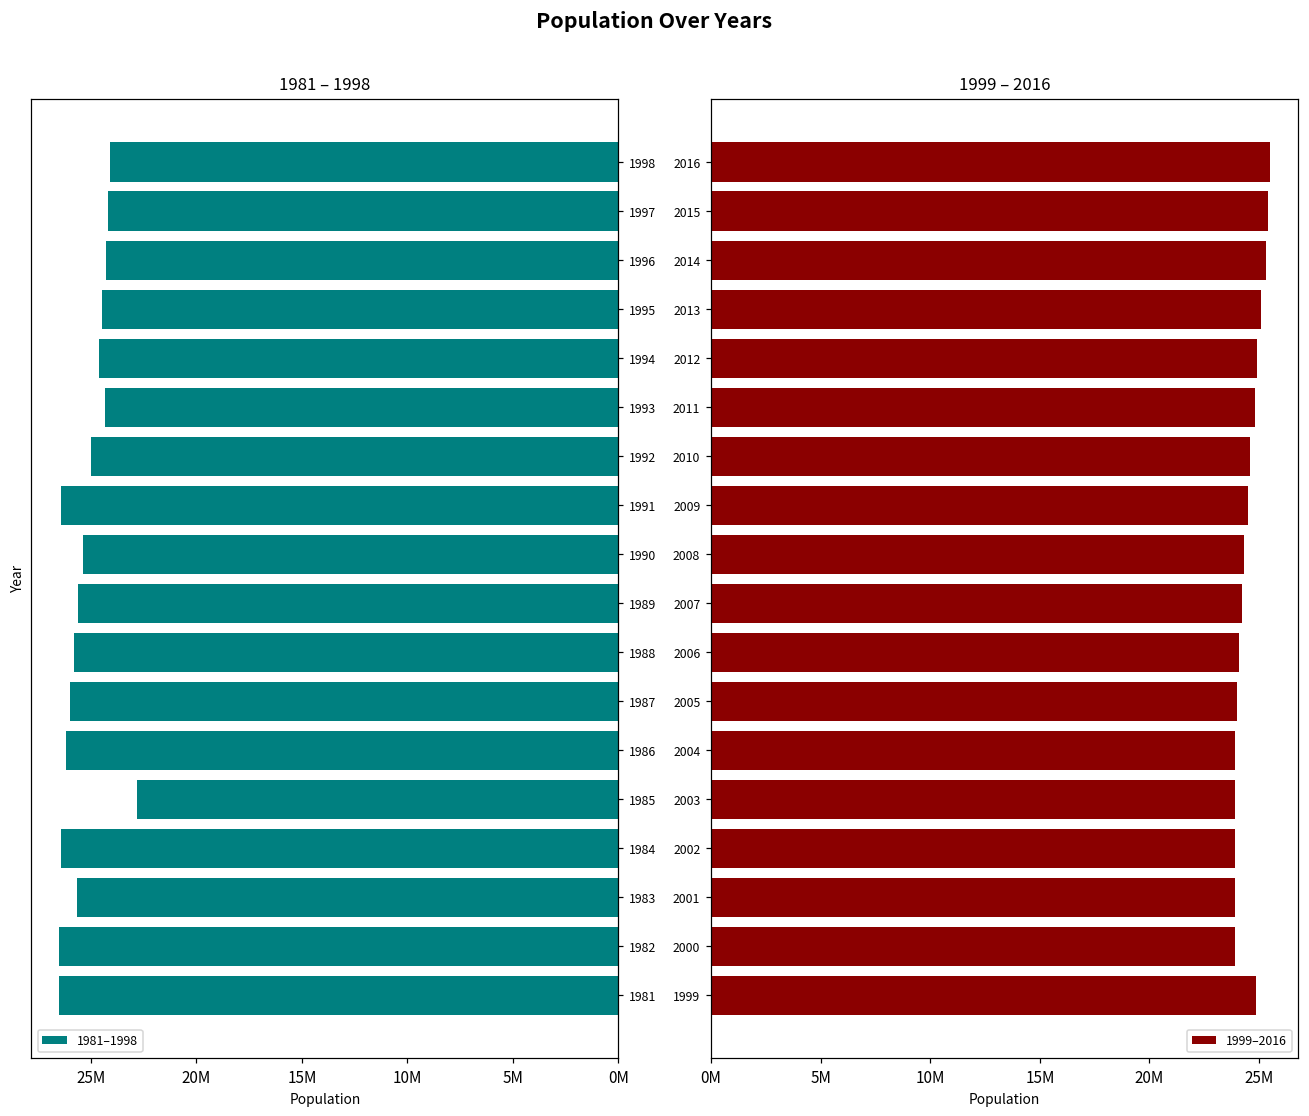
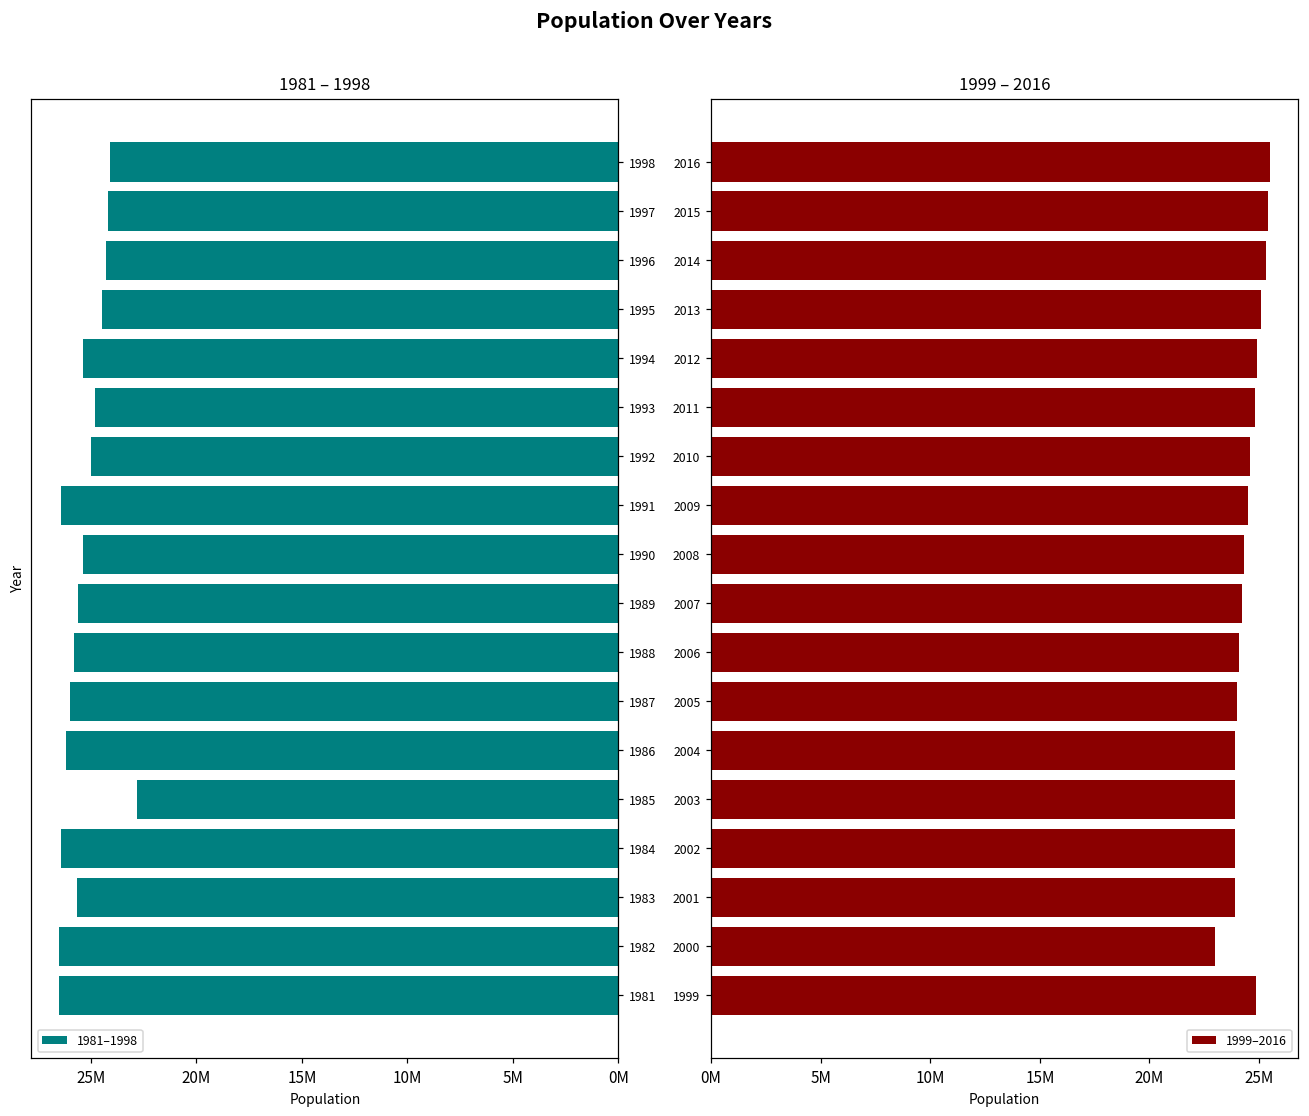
  {
    "1981 – 1998": {
      "1998": 24100000,
      "1997": 24200000,
      "1996": 24300000,
      "1995": 24500000,
-     "1994": 24600000,
-     "1993": 24300000,
+     "1994": 25400000,
+     "1993": 24800000,
      "1992": 25000000,
      "1991": 26400000,
      "1990": 25400000,
      "1989": 25600000,
      "1988": 25800000,
      "1987": 26000000,
      "1986": 26200000,
      "1985": 22800000,
      "1984": 26400000,
      "1983": 25600000,
      "1982": 26500000,
      "1981": 26500000
    },
    "1999 – 2016": {
      "2016": 25500000,
      "2015": 25400000,
      "2014": 25300000,
      "2013": 25100000,
      "2012": 24900000,
      "2011": 24800000,
      "2010": 24600000,
      "2009": 24500000,
      "2008": 24300000,
      "2007": 24200000,
      "2006": 24100000,
      "2005": 24000000,
      "2004": 23900000,
      "2003": 23900000,
      "2002": 23900000,
      "2001": 23900000,
-     "2000": 23900000,
+     "2000": 23000000,
      "1999": 24900000
    }
  }
